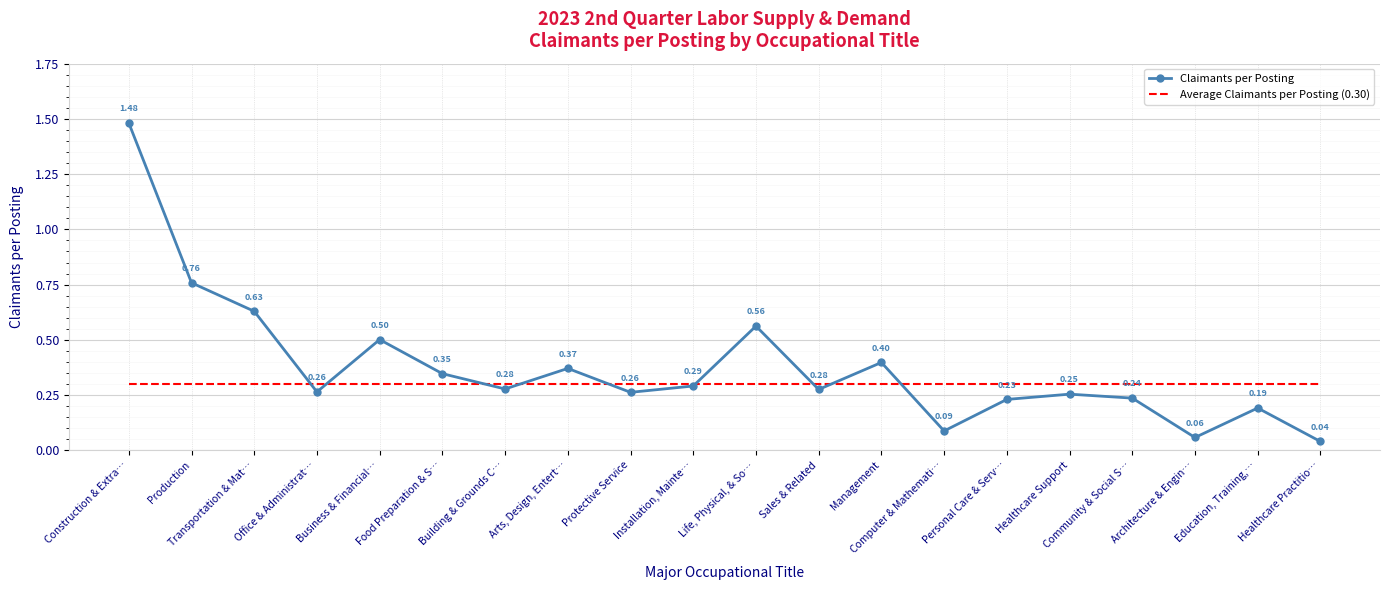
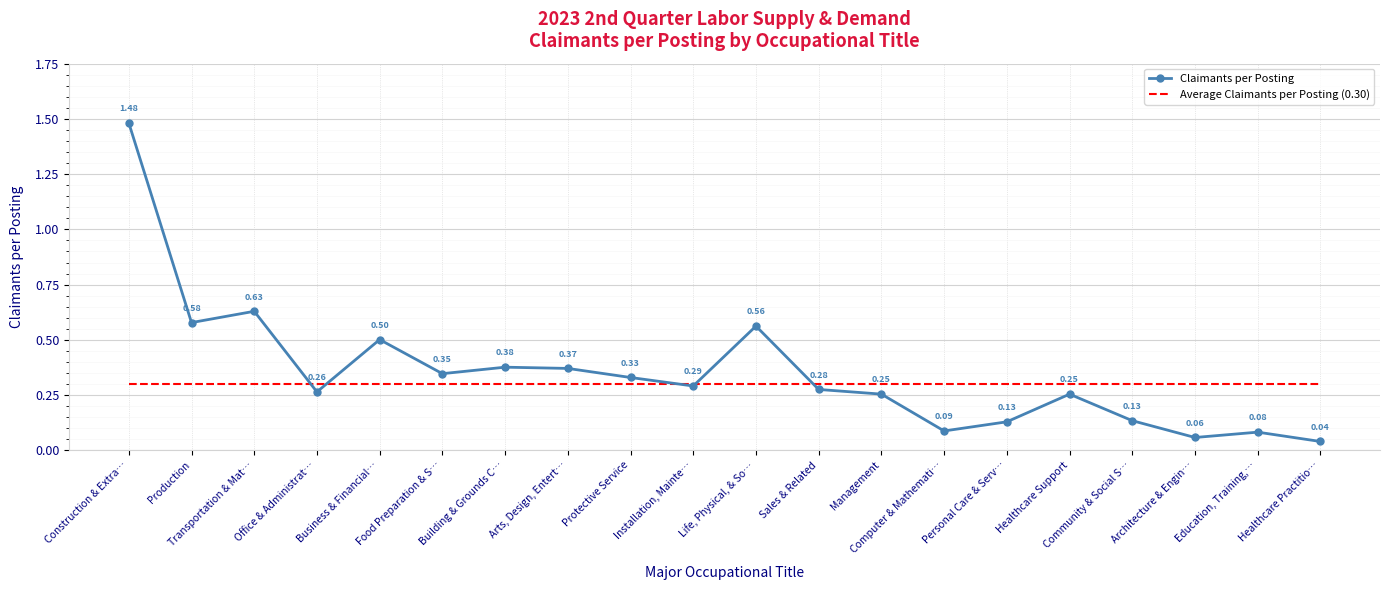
  {
    "Claimants per Posting": {
      "Construction & Extra…": 1.48,
-     "Production": 0.76,
+     "Production": 0.58,
      "Transportation & Mat…": 0.63,
      "Business & Financial…": 0.50,
      "Food Preparation & S…": 0.35,
-     "Building & Grounds C…": 0.28,
+     "Building & Grounds C…": 0.38,
      "Arts, Design, Entert…": 0.37,
-     "Protective Service": 0.26,
+     "Protective Service": 0.33,
      "Life, Physical, & So…": 0.56,
      "Sales & Related": 0.28,
-     "Management": 0.40,
+     "Management": 0.25,
      "Computer & Mathemati…": 0.09,
-     "Personal Care & Serv…": 0.23,
-     "Community & Social S…": 0.24,
+     "Personal Care & Serv…": 0.13,
+     "Community & Social S…": 0.13,
      "Architecture & Engin…": 0.06,
-     "Education, Training,…": 0.19,
+     "Education, Training,…": 0.08,
      "Healthcare Practitio…": 0.04
    },
    "Average Claimants per Posting (0.30)": {
      "Construction & Extra…": 0.30,
      "Production": 0.30,
      "Transportation & Mat…": 0.30,
      "Business & Financial…": 0.30,
      "Food Preparation & S…": 0.30,
      "Building & Grounds C…": 0.30,
      "Arts, Design, Entert…": 0.30,
      "Protective Service": 0.30,
      "Life, Physical, & So…": 0.30,
      "Computer & Mathemati…": 0.30,
      "Personal Care & Serv…": 0.30,
      "Community & Social S…": 0.30,
      "Architecture & Engin…": 0.30,
      "Education, Training,…": 0.30,
      "Healthcare Practitio…": 0.30
    }
  }
